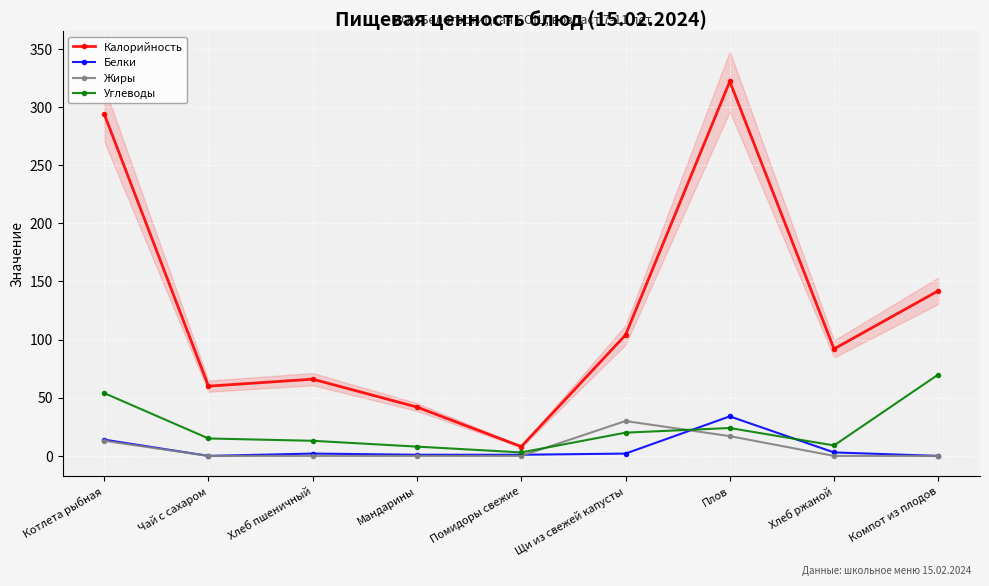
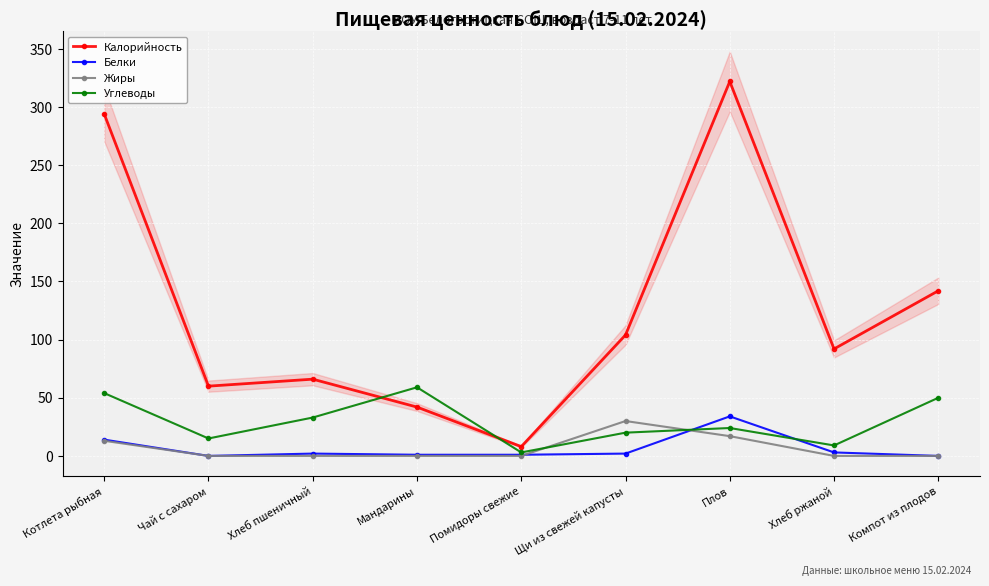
  {
    "Белки": {
      "Щи из свежей капусты": 2,
      "Плов": 34,
      "Хлеб ржаной": 3
    },
    "Жиры": {
      "Щи из свежей капусты": 30,
      "Плов": 17,
      "Хлеб ржаной": 0
    },
    "Углеводы": {
      "Котлета рыбная": 54,
      "Чай с сахаром": 15,
-     "Хлеб пшеничный": 13,
-     "Мандарины": 8,
+     "Хлеб пшеничный": 33,
+     "Мандарины": 59,
      "Щи из свежей капусты": 20,
      "Плов": 24,
      "Хлеб ржаной": 9,
-     "Компот из плодов": 70
+     "Компот из плодов": 50
    }
  }
